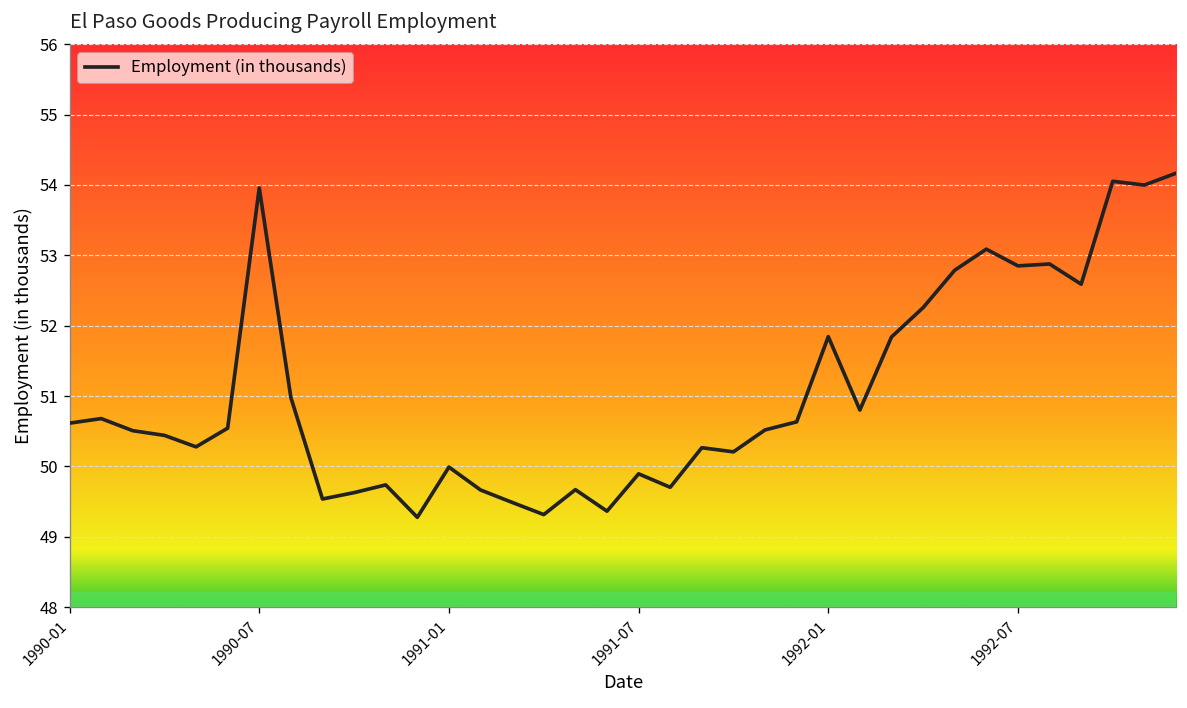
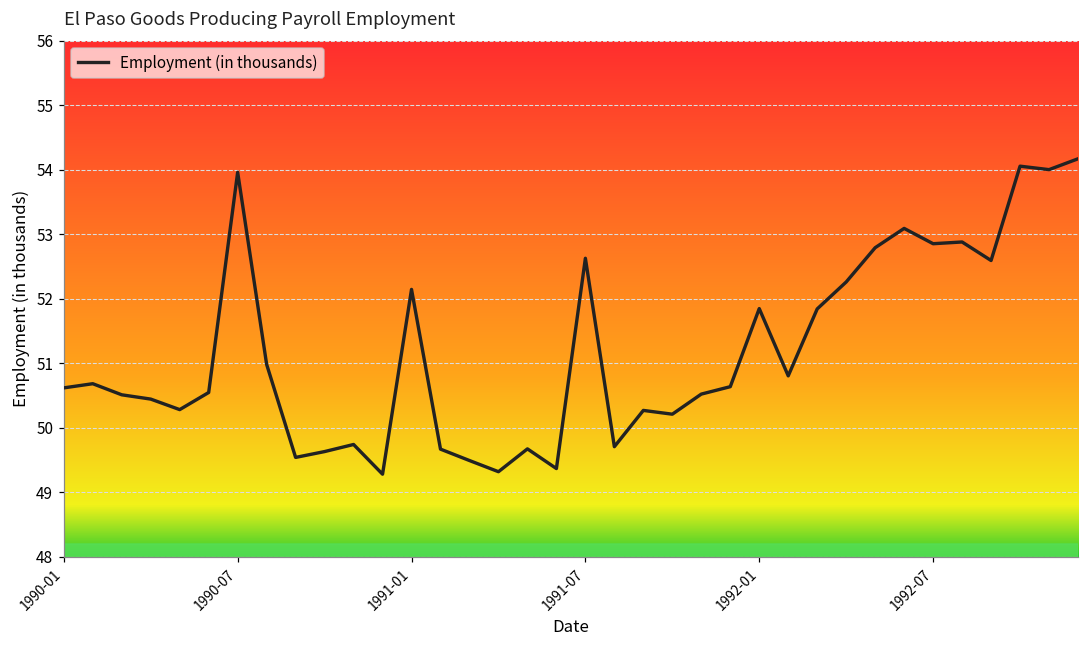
  {
    "1990-01": 50.6,
    "1990-07": 54.0,
-   "1991-01": 50.0,
-   "1991-07": 49.9,
+   "1991-01": 52.1,
+   "1991-07": 52.6,
    "1992-01": 51.8,
    "1992-07": 52.9
  }
